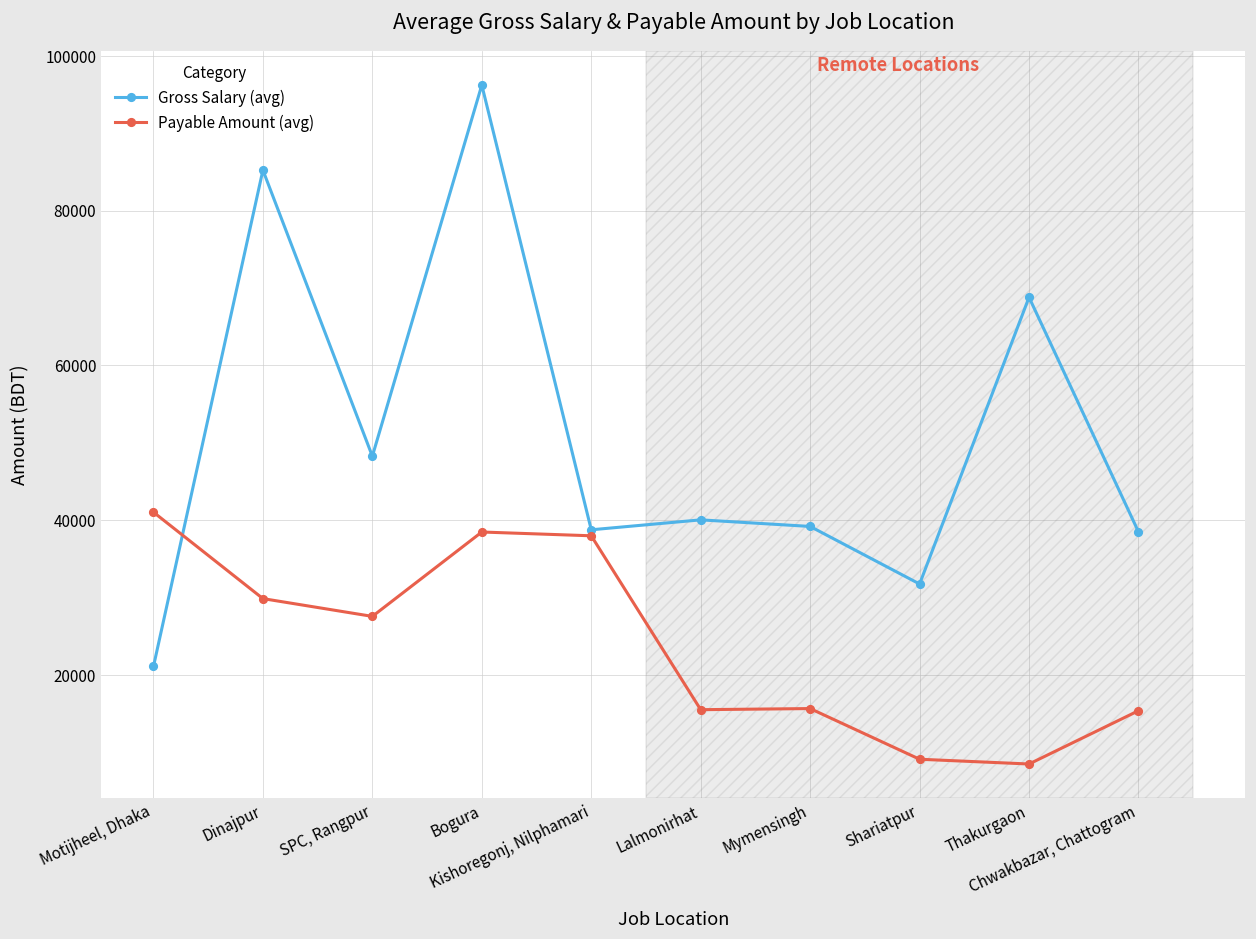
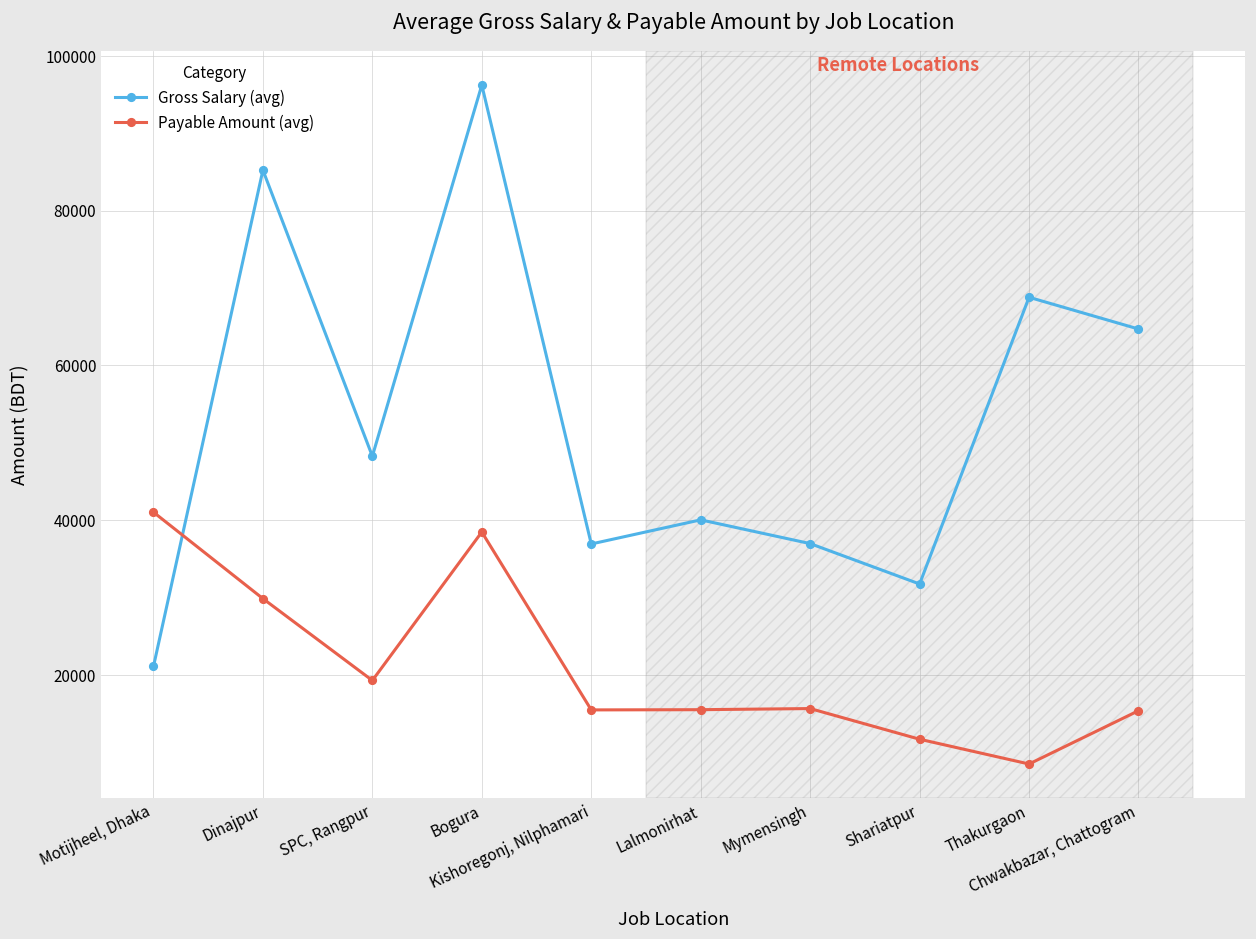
  {
    "Gross Salary (avg)": {
      "Motijheel, Dhaka": 21000,
      "Dinajpur": 85000,
      "SPC, Rangpur": 48000,
      "Bogura": 96000,
-     "Kishoregonj, Nilphamari": 39000,
+     "Kishoregonj, Nilphamari": 37000,
      "Lalmonirhat": 40000,
-     "Mymensingh": 39000,
+     "Mymensingh": 37000,
      "Shariatpur": 32000,
      "Thakurgaon": 69000,
-     "Chwakbazar, Chattogram": 39000
+     "Chwakbazar, Chattogram": 65000
    },
    "Payable Amount (avg)": {
      "Motijheel, Dhaka": 41000,
      "Dinajpur": 30000,
-     "SPC, Rangpur": 28000,
+     "SPC, Rangpur": 19000,
      "Bogura": 38000,
-     "Kishoregonj, Nilphamari": 38000,
+     "Kishoregonj, Nilphamari": 16000,
      "Lalmonirhat": 16000,
      "Mymensingh": 16000,
-     "Shariatpur": 9000,
+     "Shariatpur": 12000,
      "Thakurgaon": 9000,
      "Chwakbazar, Chattogram": 15000
    }
  }
